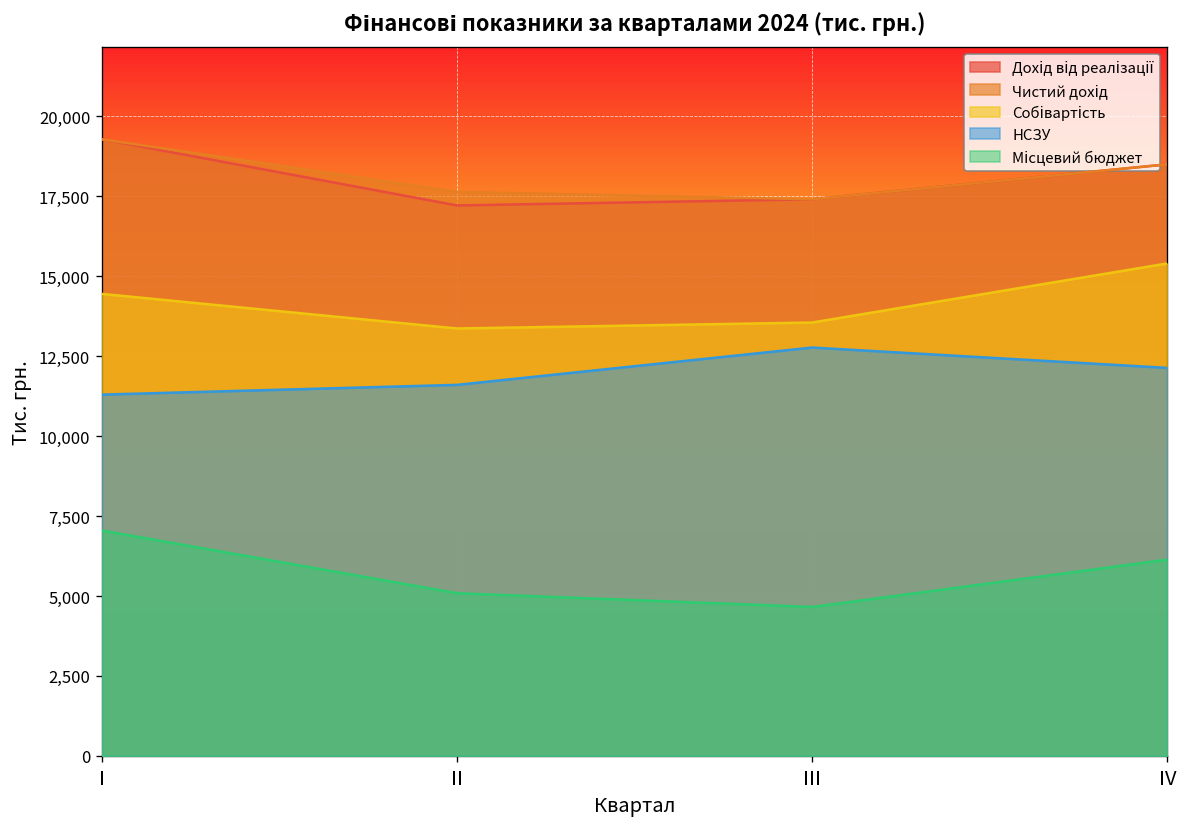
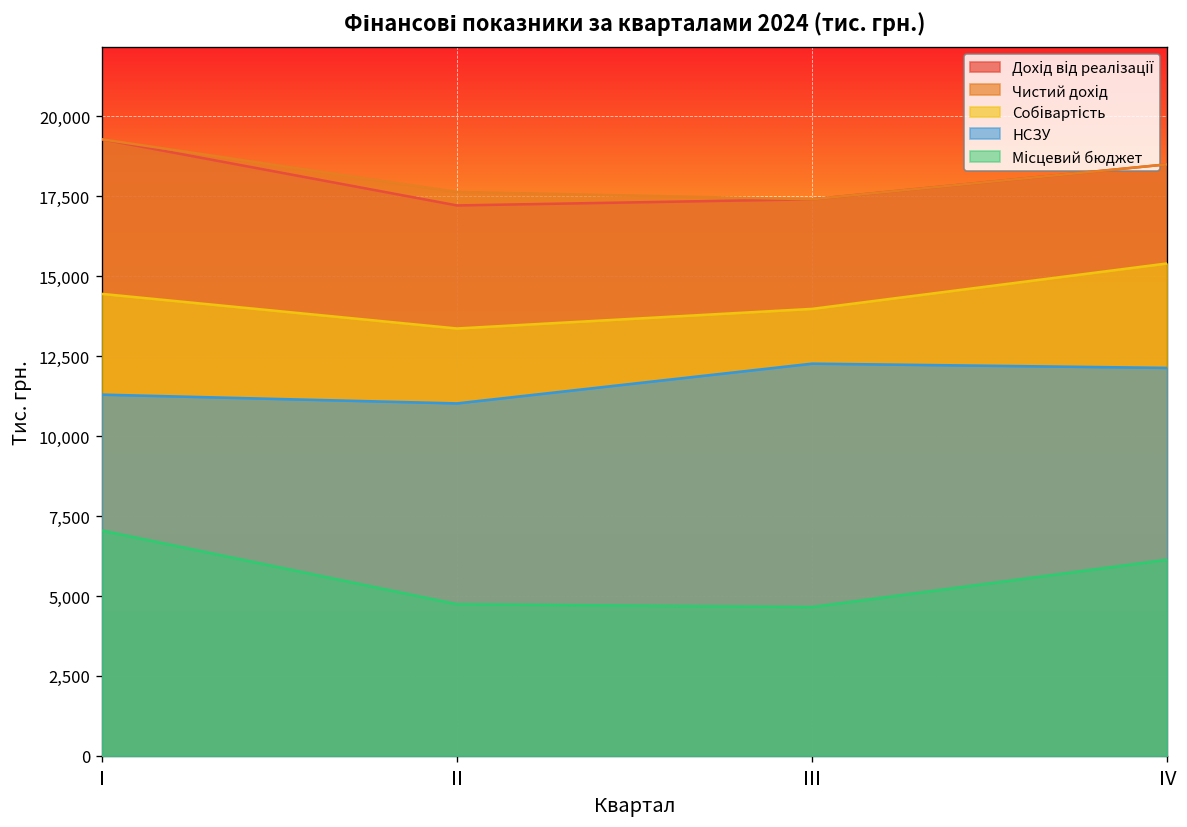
  {
    "Собівартість": {
      "І": "14,400",
      "ІІ": "13,400",
-     "ІІІ": "13,600",
+     "ІІІ": "14,000",
      "ІV": "15,400"
    },
    "НСЗУ": {
      "І": "11,300",
-     "ІІ": "11,600",
-     "ІІІ": "12,800",
+     "ІІ": "11,000",
+     "ІІІ": "12,300",
      "ІV": "12,100"
    },
    "Місцевий бюджет": {
      "І": "7,000",
-     "ІІ": "5,100",
+     "ІІ": "4,700",
      "ІІІ": "4,700",
      "ІV": "6,100"
    }
  }
